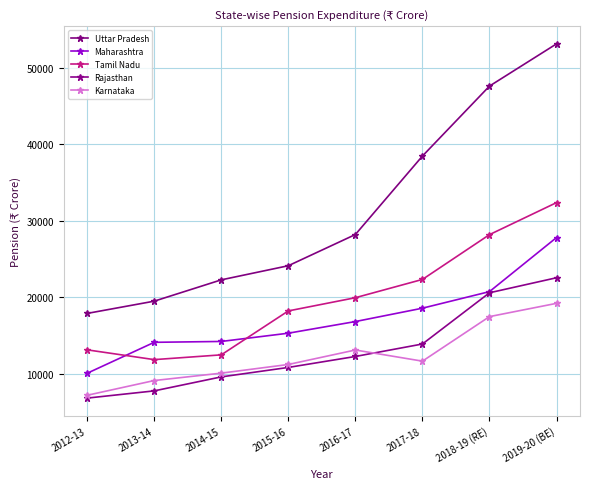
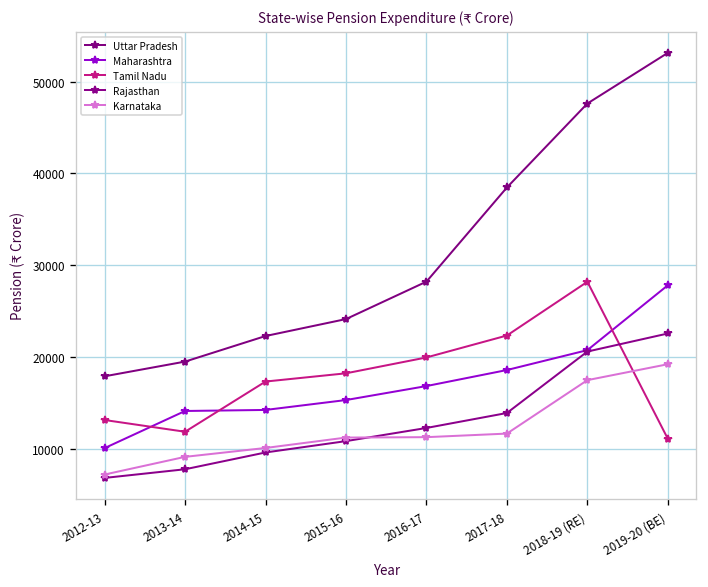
  {
    "Maharashtra": {
      "2012-13": 10000,
      "2013-14": 14000,
      "2014-15": 14000,
      "2015-16": 15000,
      "2016-17": 17000,
      "2017-18": 19000,
      "2019-20 (BE)": 28000
    },
    "Tamil Nadu": {
      "2012-13": 13000,
      "2013-14": 12000,
-     "2014-15": 13000,
+     "2014-15": 17000,
      "2015-16": 18000,
      "2016-17": 20000,
      "2017-18": 22000,
      "2018-19 (RE)": 28000,
-     "2019-20 (BE)": 32000
+     "2019-20 (BE)": 11000
    },
    "Karnataka": {
      "2012-13": 7000,
      "2013-14": 9000,
      "2014-15": 10000,
      "2015-16": 11000,
-     "2016-17": 13000,
+     "2016-17": 11000,
      "2017-18": 12000,
      "2018-19 (RE)": 18000,
      "2019-20 (BE)": 19000
    }
  }
